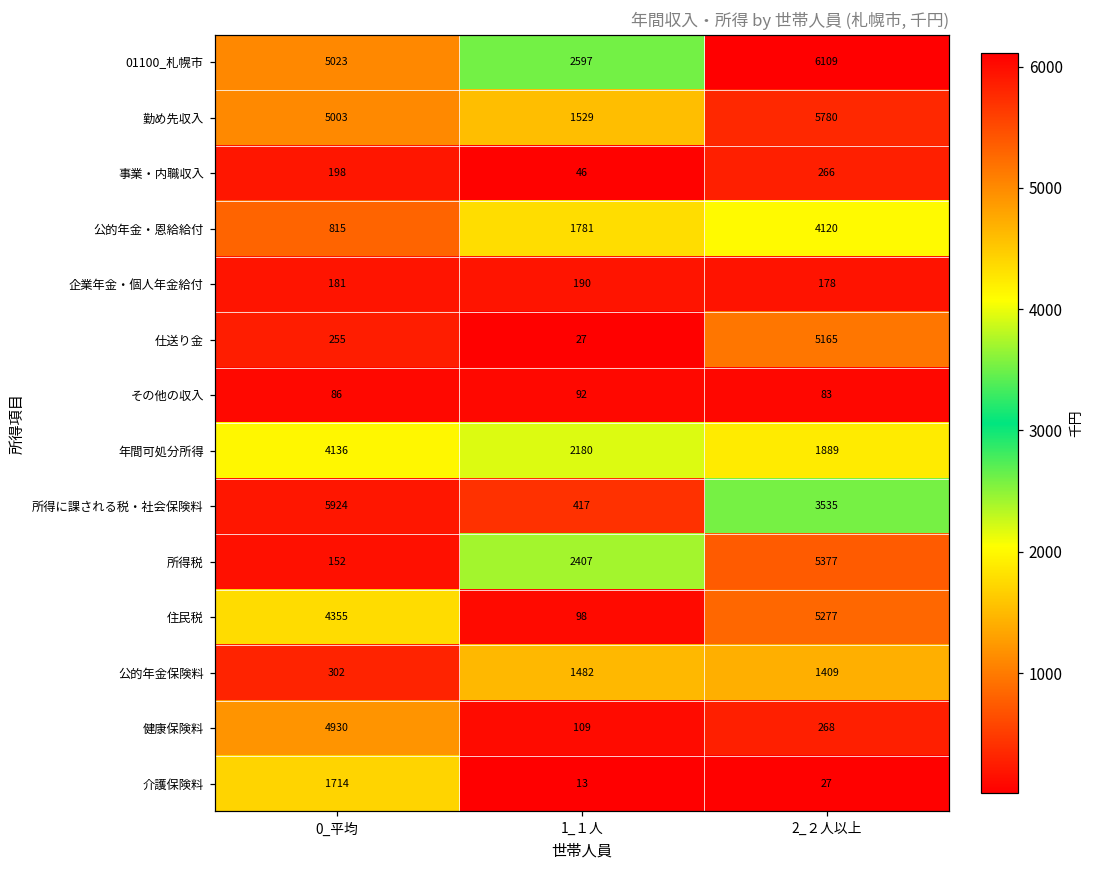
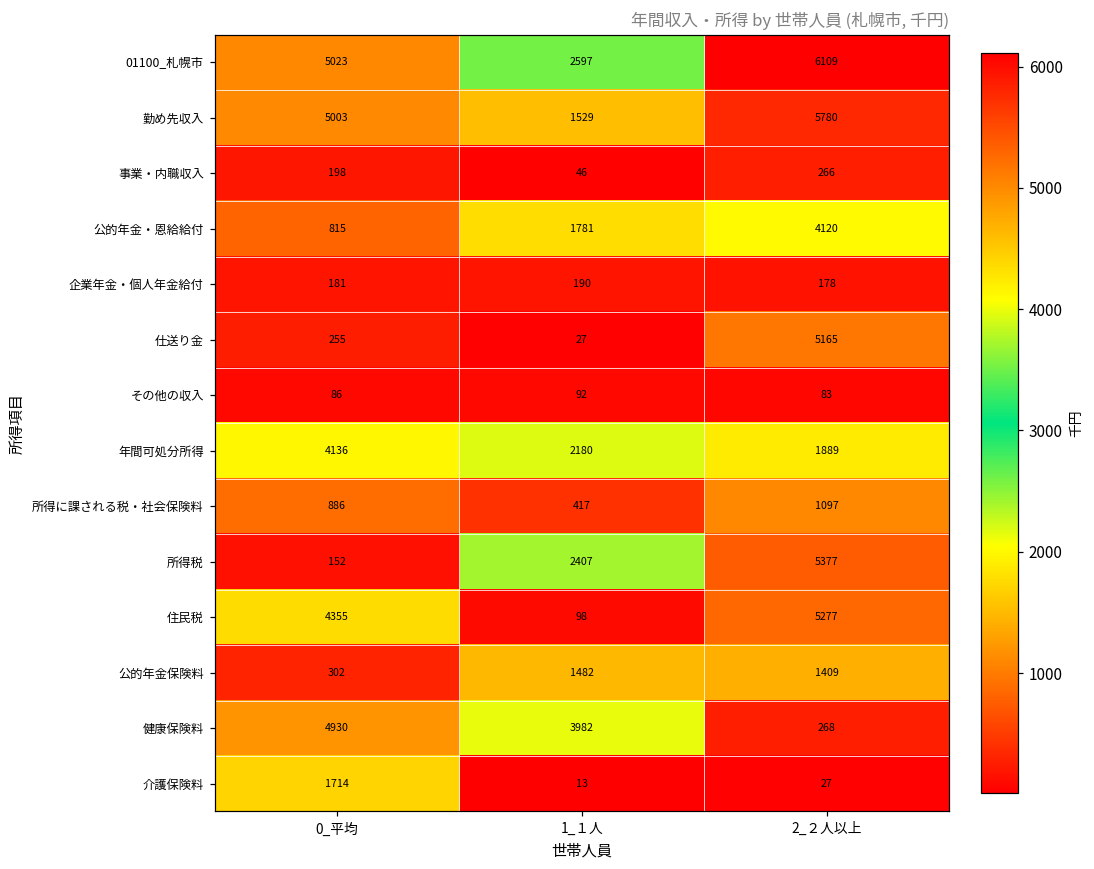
  {
    "01100_札幌市": {
      "0_平均": 5023,
      "1_１人": 2597,
      "2_２人以上": 6109
    },
    "勤め先収入": {
      "0_平均": 5003,
      "1_１人": 1529,
      "2_２人以上": 5780
    },
    "事業・内職収入": {
      "0_平均": 198,
      "1_１人": 46,
      "2_２人以上": 266
    },
    "公的年金・恩給給付": {
      "0_平均": 815,
      "1_１人": 1781,
      "2_２人以上": 4120
    },
    "企業年金・個人年金給付": {
      "0_平均": 181,
      "1_１人": 190,
      "2_２人以上": 178
    },
    "仕送り金": {
      "0_平均": 255,
      "1_１人": 27,
      "2_２人以上": 5165
    },
    "その他の収入": {
      "0_平均": 86,
      "1_１人": 92,
      "2_２人以上": 83
    },
    "年間可処分所得": {
      "0_平均": 4136,
      "1_１人": 2180,
      "2_２人以上": 1889
    },
    "所得に課される税・社会保険料": {
-     "0_平均": 5924,
+     "0_平均": 886,
      "1_１人": 417,
-     "2_２人以上": 3535
+     "2_２人以上": 1097
    },
    "所得税": {
      "0_平均": 152,
      "1_１人": 2407,
      "2_２人以上": 5377
    },
    "住民税": {
      "0_平均": 4355,
      "1_１人": 98,
      "2_２人以上": 5277
    },
    "公的年金保険料": {
      "0_平均": 302,
      "1_１人": 1482,
      "2_２人以上": 1409
    },
    "健康保険料": {
      "0_平均": 4930,
-     "1_１人": 109,
+     "1_１人": 3982,
      "2_２人以上": 268
    },
    "介護保険料": {
      "0_平均": 1714,
      "1_１人": 13,
      "2_２人以上": 27
    }
  }
